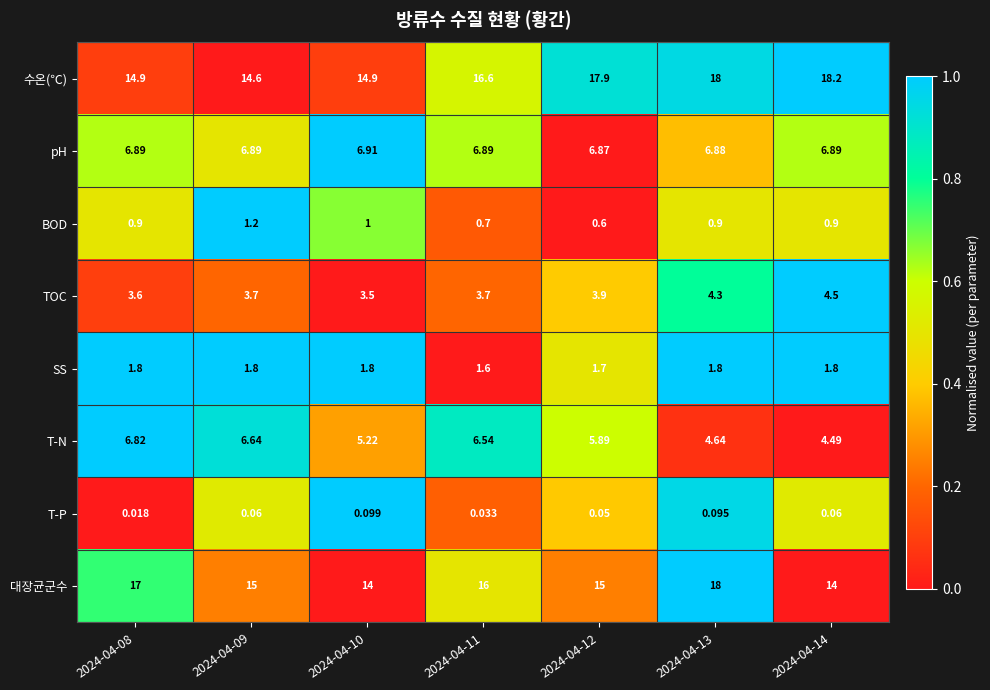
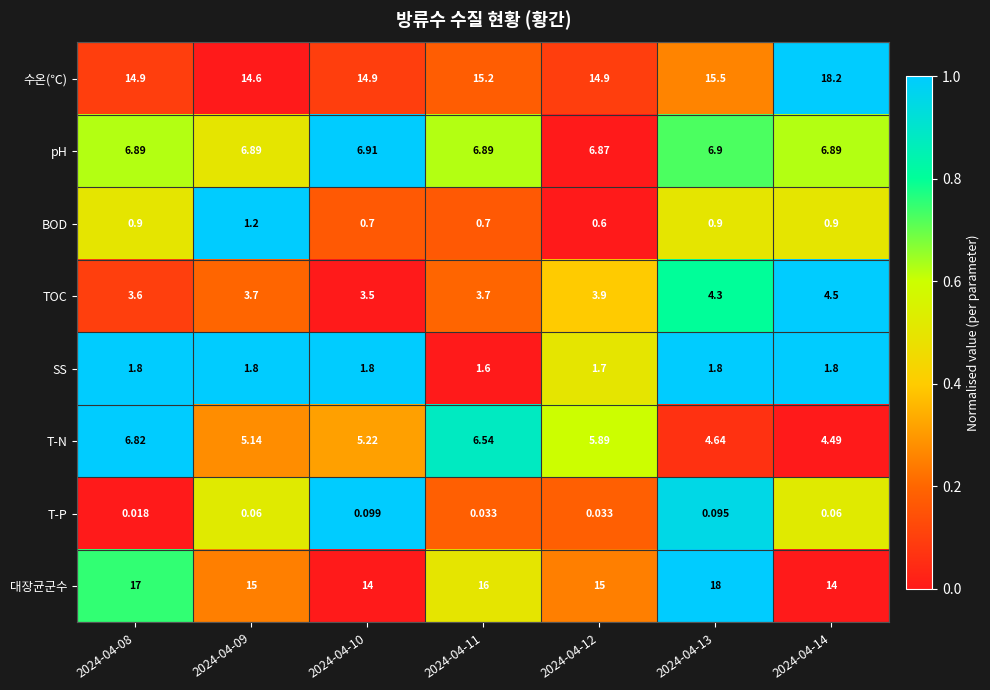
  {
    "수온(℃)": {
      "2024-04-08": 14.9,
      "2024-04-09": 14.6,
      "2024-04-10": 14.9,
-     "2024-04-11": 16.6,
-     "2024-04-12": 17.9,
-     "2024-04-13": 18,
+     "2024-04-11": 15.2,
+     "2024-04-12": 14.9,
+     "2024-04-13": 15.5,
      "2024-04-14": 18.2
    },
    "pH": {
      "2024-04-08": 6.89,
      "2024-04-09": 6.89,
      "2024-04-10": 6.91,
      "2024-04-11": 6.89,
      "2024-04-12": 6.87,
-     "2024-04-13": 6.88,
+     "2024-04-13": 6.9,
      "2024-04-14": 6.89
    },
    "BOD": {
      "2024-04-08": 0.9,
      "2024-04-09": 1.2,
-     "2024-04-10": 1,
+     "2024-04-10": 0.7,
      "2024-04-11": 0.7,
      "2024-04-12": 0.6,
      "2024-04-13": 0.9,
      "2024-04-14": 0.9
    },
    "TOC": {
      "2024-04-08": 3.6,
      "2024-04-09": 3.7,
      "2024-04-10": 3.5,
      "2024-04-11": 3.7,
      "2024-04-12": 3.9,
      "2024-04-13": 4.3,
      "2024-04-14": 4.5
    },
    "SS": {
      "2024-04-08": 1.8,
      "2024-04-09": 1.8,
      "2024-04-10": 1.8,
      "2024-04-11": 1.6,
      "2024-04-12": 1.7,
      "2024-04-13": 1.8,
      "2024-04-14": 1.8
    },
    "T-N": {
      "2024-04-08": 6.82,
-     "2024-04-09": 6.64,
+     "2024-04-09": 5.14,
      "2024-04-10": 5.22,
      "2024-04-11": 6.54,
      "2024-04-12": 5.89,
      "2024-04-13": 4.64,
      "2024-04-14": 4.49
    },
    "T-P": {
      "2024-04-08": 0.018,
      "2024-04-09": 0.06,
      "2024-04-10": 0.099,
      "2024-04-11": 0.033,
-     "2024-04-12": 0.05,
+     "2024-04-12": 0.033,
      "2024-04-13": 0.095,
      "2024-04-14": 0.06
    },
    "대장균군수": {
      "2024-04-08": 17,
      "2024-04-09": 15,
      "2024-04-10": 14,
      "2024-04-11": 16,
      "2024-04-12": 15,
      "2024-04-13": 18,
      "2024-04-14": 14
    }
  }
